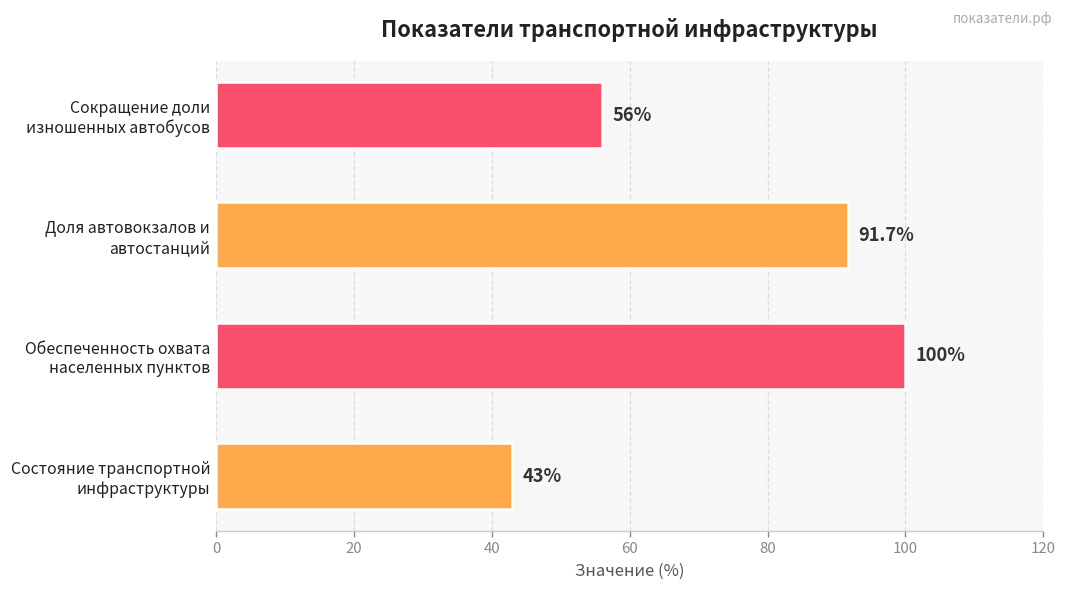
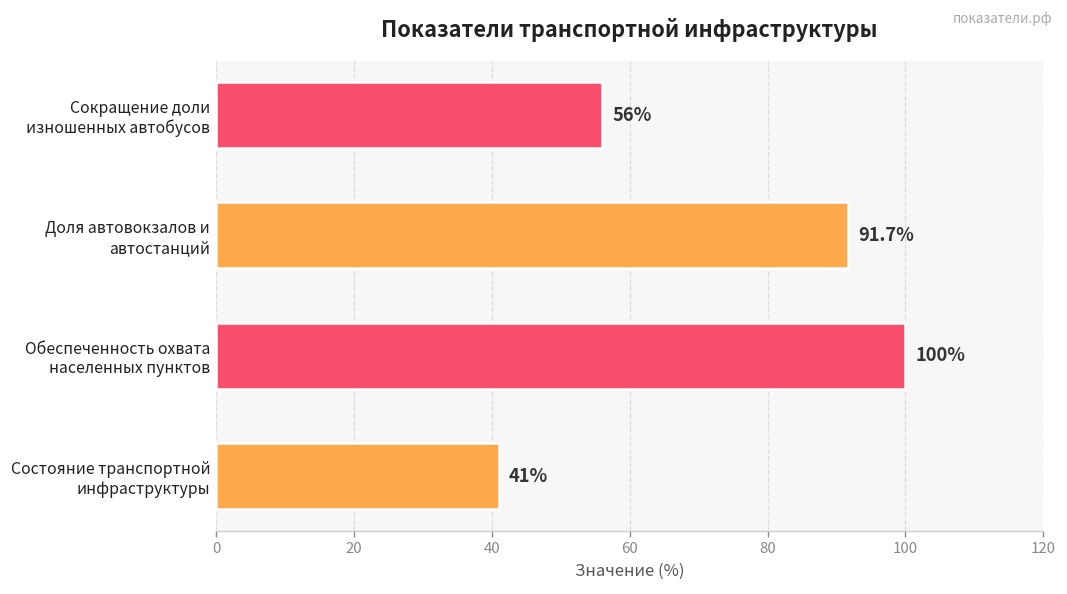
  {
    "Сокращение доли изношенных автобусов": "56%",
    "Доля автовокзалов и автостанций": "91.7%",
    "Обеспеченность охвата населенных пунктов": "100%",
-   "Состояние транспортной инфраструктуры": "43%"
+   "Состояние транспортной инфраструктуры": "41%"
  }
